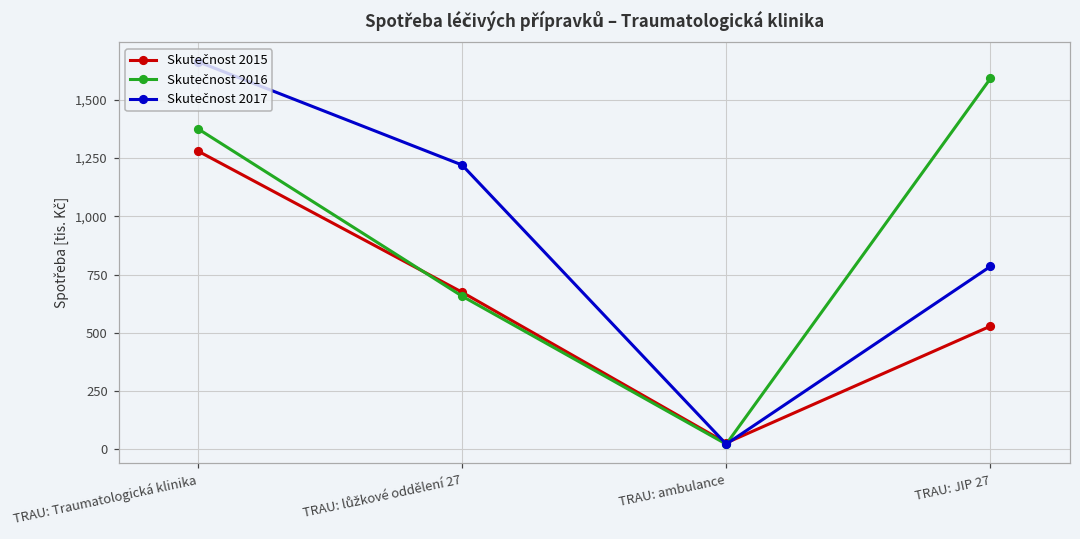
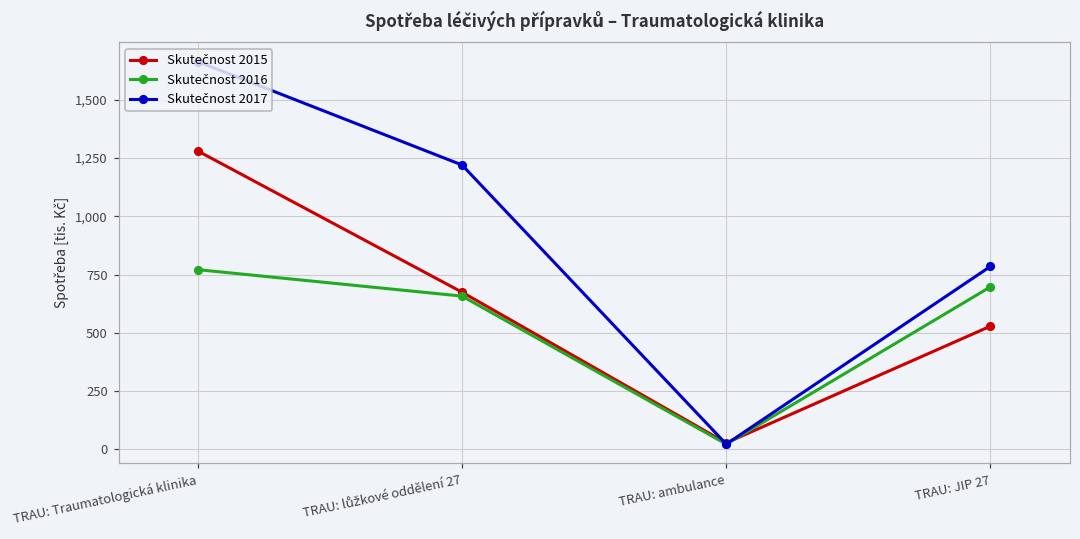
  {
    "Skutečnost 2015": {
      "TRAU: Traumatologická klinika": "1,280",
      "TRAU: lůžkové oddělení 27": "670",
      "TRAU: JIP 27": "530"
    },
    "Skutečnost 2016": {
-     "TRAU: Traumatologická klinika": "1,380",
+     "TRAU: Traumatologická klinika": "770",
      "TRAU: lůžkové oddělení 27": "660",
-     "TRAU: JIP 27": "1,590"
+     "TRAU: JIP 27": "700"
    },
    "Skutečnost 2017": {
      "TRAU: lůžkové oddělení 27": "1,220",
      "TRAU: JIP 27": "790"
    }
  }
